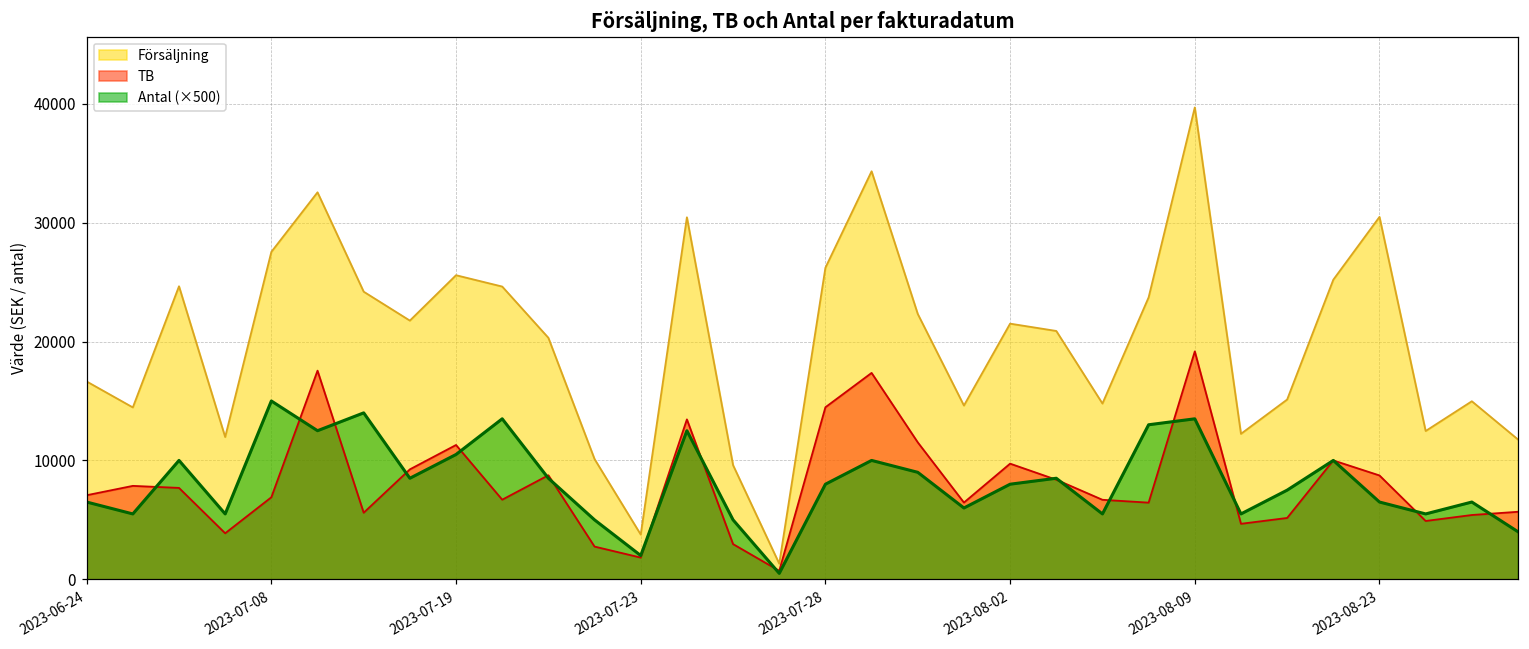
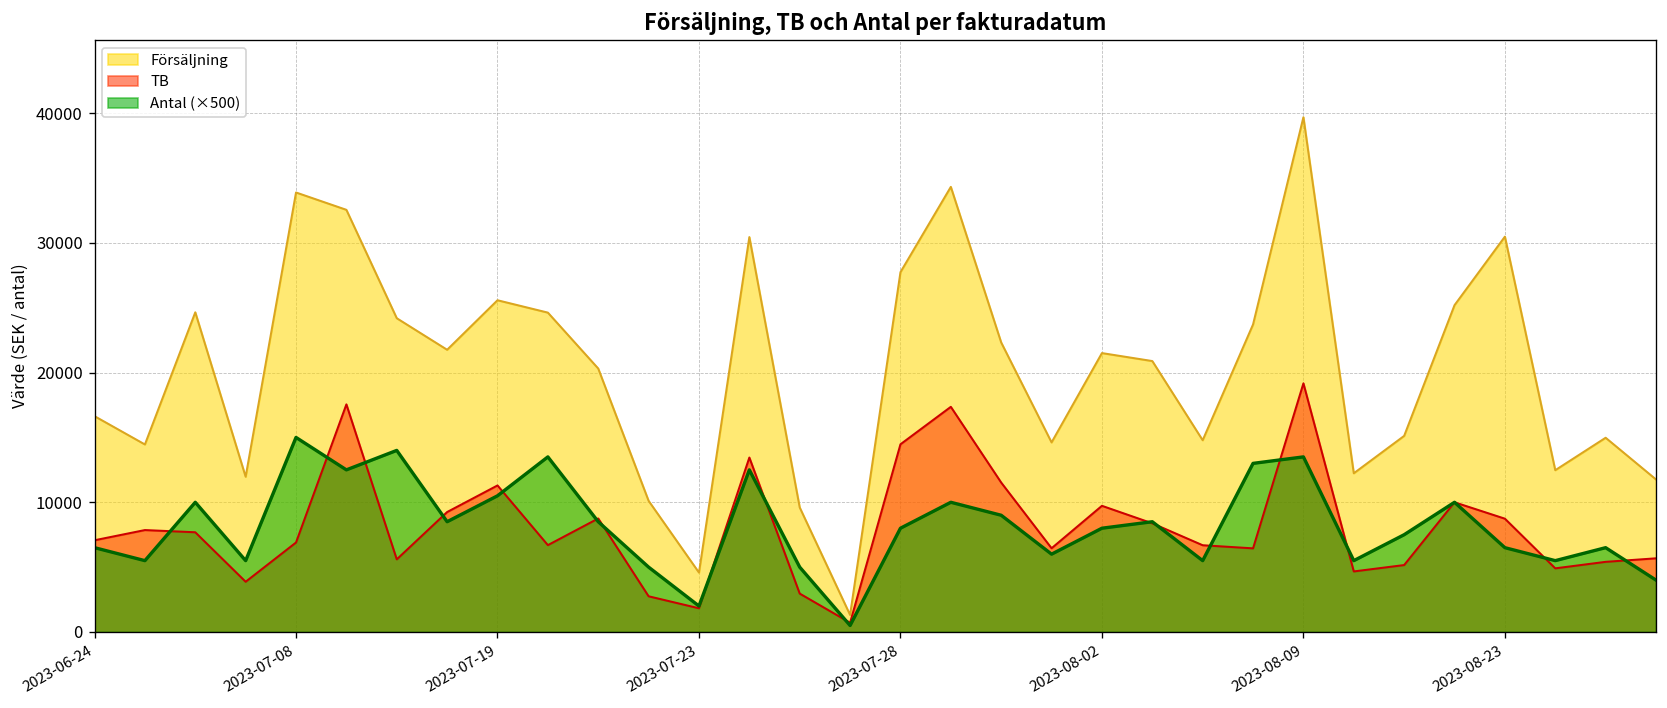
  {
    "Försäljning": {
-     "2023-07-08": 27500,
-     "2023-07-23": 3800,
-     "2023-07-28": 26200,
+     "2023-07-08": 33900,
+     "2023-07-23": 4600,
+     "2023-07-28": 27700,
      "2023-08-23": 30500
    },
    "TB": {
      "2023-07-08": 6900,
      "2023-07-28": 14500,
      "2023-08-23": 8700
    },
    "Antal (×500)": {
      "2023-07-08": 15000,
      "2023-07-28": 8000,
      "2023-08-23": 6500
    }
  }
